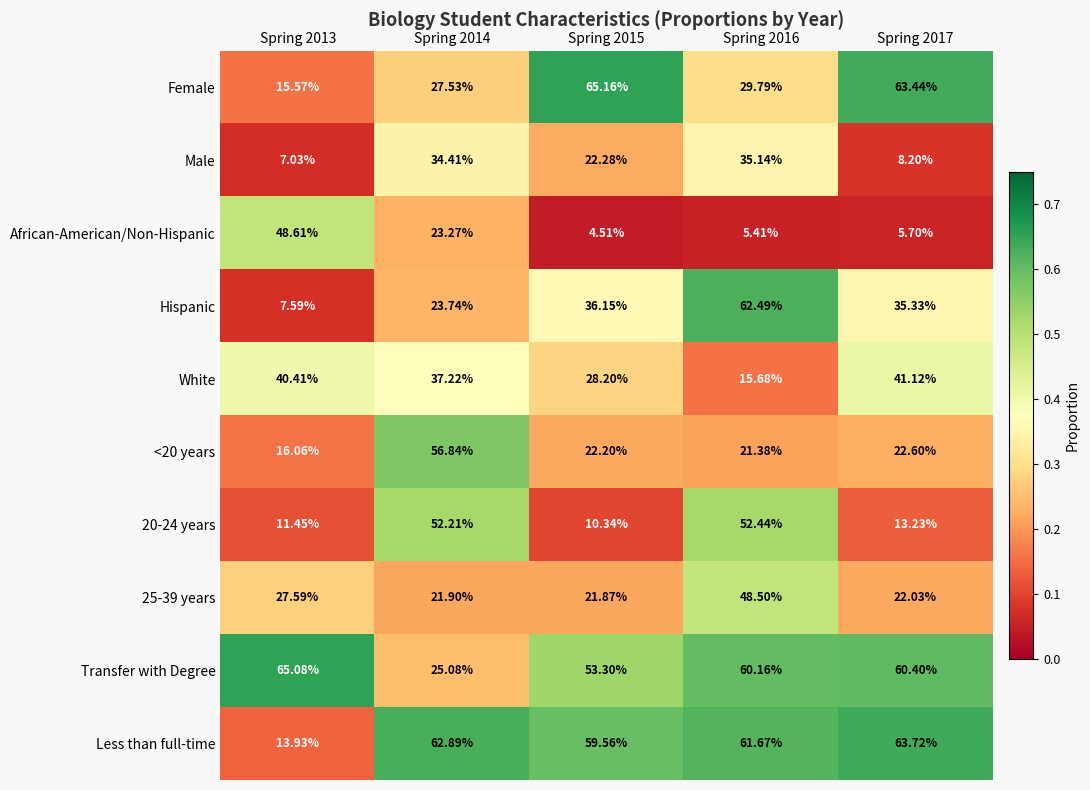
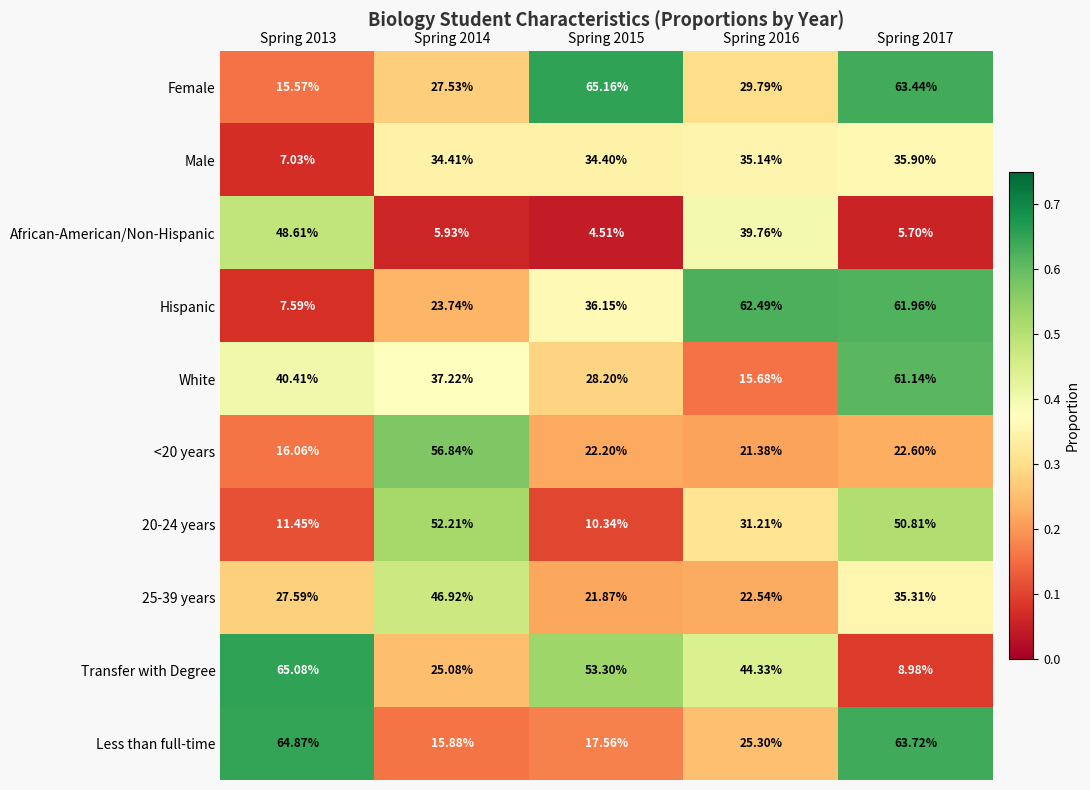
  {
    "Female": {
      "Spring 2013": "15.57%",
      "Spring 2014": "27.53%",
      "Spring 2015": "65.16%",
      "Spring 2016": "29.79%",
      "Spring 2017": "63.44%"
    },
    "Male": {
      "Spring 2013": "7.03%",
      "Spring 2014": "34.41%",
-     "Spring 2015": "22.28%",
+     "Spring 2015": "34.40%",
      "Spring 2016": "35.14%",
-     "Spring 2017": "8.20%"
+     "Spring 2017": "35.90%"
    },
    "African-American/Non-Hispanic": {
      "Spring 2013": "48.61%",
-     "Spring 2014": "23.27%",
+     "Spring 2014": "5.93%",
      "Spring 2015": "4.51%",
-     "Spring 2016": "5.41%",
+     "Spring 2016": "39.76%",
      "Spring 2017": "5.70%"
    },
    "Hispanic": {
      "Spring 2013": "7.59%",
      "Spring 2014": "23.74%",
      "Spring 2015": "36.15%",
      "Spring 2016": "62.49%",
-     "Spring 2017": "35.33%"
+     "Spring 2017": "61.96%"
    },
    "White": {
      "Spring 2013": "40.41%",
      "Spring 2014": "37.22%",
      "Spring 2015": "28.20%",
      "Spring 2016": "15.68%",
-     "Spring 2017": "41.12%"
+     "Spring 2017": "61.14%"
    },
    "<20 years": {
      "Spring 2013": "16.06%",
      "Spring 2014": "56.84%",
      "Spring 2015": "22.20%",
      "Spring 2016": "21.38%",
      "Spring 2017": "22.60%"
    },
    "20-24 years": {
      "Spring 2013": "11.45%",
      "Spring 2014": "52.21%",
      "Spring 2015": "10.34%",
-     "Spring 2016": "52.44%",
-     "Spring 2017": "13.23%"
+     "Spring 2016": "31.21%",
+     "Spring 2017": "50.81%"
    },
    "25-39 years": {
      "Spring 2013": "27.59%",
-     "Spring 2014": "21.90%",
+     "Spring 2014": "46.92%",
      "Spring 2015": "21.87%",
-     "Spring 2016": "48.50%",
-     "Spring 2017": "22.03%"
+     "Spring 2016": "22.54%",
+     "Spring 2017": "35.31%"
    },
    "Transfer with Degree": {
      "Spring 2013": "65.08%",
      "Spring 2014": "25.08%",
      "Spring 2015": "53.30%",
-     "Spring 2016": "60.16%",
-     "Spring 2017": "60.40%"
+     "Spring 2016": "44.33%",
+     "Spring 2017": "8.98%"
    },
    "Less than full-time": {
-     "Spring 2013": "13.93%",
-     "Spring 2014": "62.89%",
-     "Spring 2015": "59.56%",
-     "Spring 2016": "61.67%",
+     "Spring 2013": "64.87%",
+     "Spring 2014": "15.88%",
+     "Spring 2015": "17.56%",
+     "Spring 2016": "25.30%",
      "Spring 2017": "63.72%"
    }
  }
